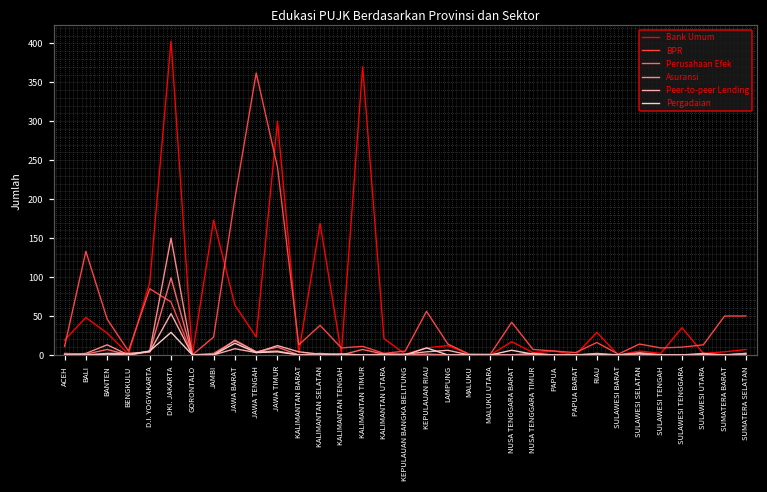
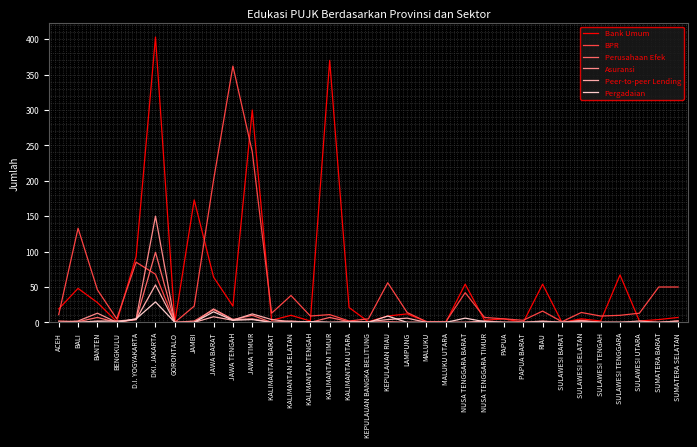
  {
    "Bank Umum": {
      "ACEH": 20,
      "BALI": 50,
      "BANTEN": 30,
      "D.I. YOGYAKARTA": 90,
      "DKI. JAKARTA": 400,
      "JAMBI": 170,
      "JAWA BARAT": 60,
      "JAWA TENGAH": 20,
      "JAWA TIMUR": 300,
-     "KALIMANTAN SELATAN": 170,
+     "KALIMANTAN SELATAN": 10,
      "KALIMANTAN TIMUR": 370,
      "KALIMANTAN UTARA": 20,
-     "NUSA TENGGARA BARAT": 20,
-     "RIAU": 30,
-     "SULAWESI TENGGARA": 40,
+     "NUSA TENGGARA BARAT": 50,
+     "RIAU": 50,
+     "SULAWESI TENGGARA": 70,
      "SUMATERA BARAT": 0,
      "SUMATERA SELATAN": 10
    }
  }
